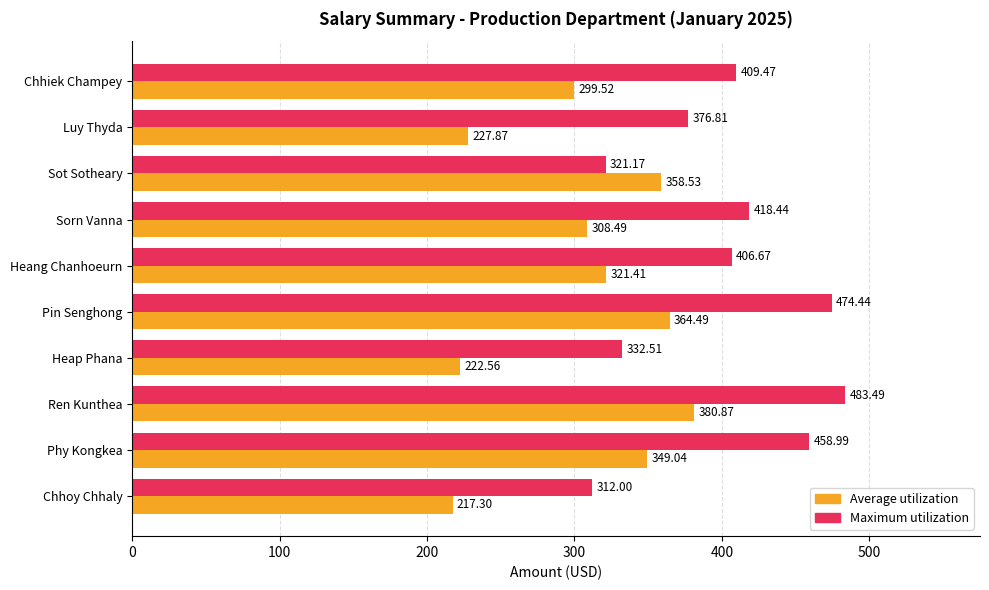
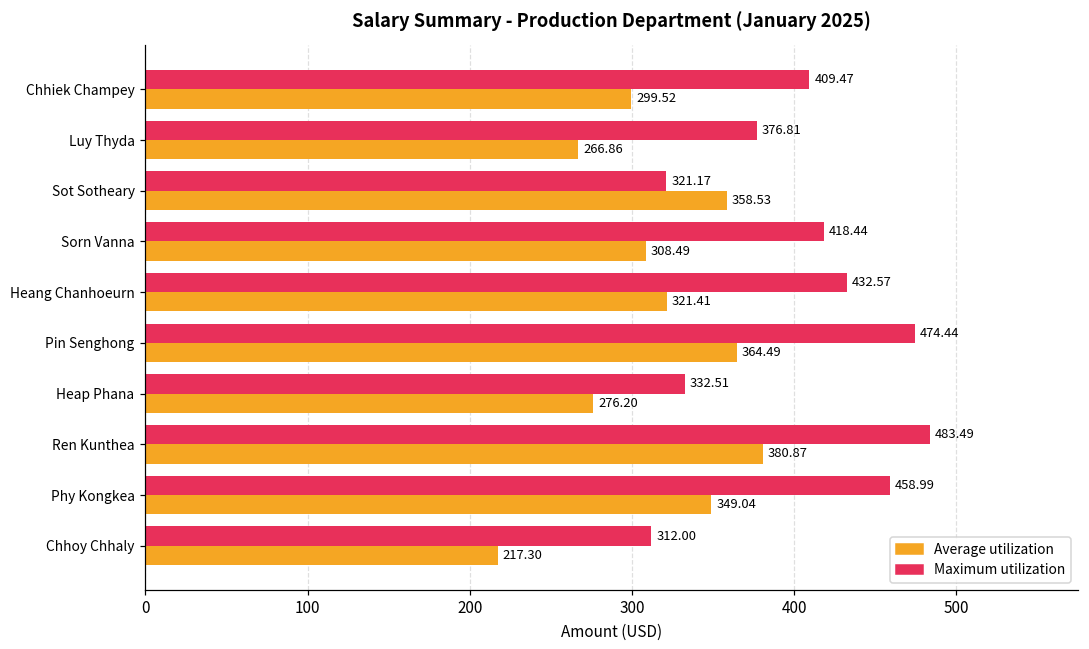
  {
    "Maximum utilization": {
      "Chhiek Champey": 409.47,
      "Luy Thyda": 376.81,
      "Sot Sotheary": 321.17,
      "Sorn Vanna": 418.44,
-     "Heang Chanhoeurn": 406.67,
+     "Heang Chanhoeurn": 432.57,
      "Pin Senghong": 474.44,
      "Heap Phana": 332.51,
      "Ren Kunthea": 483.49,
      "Phy Kongkea": 458.99,
      "Chhoy Chhaly": 312.00
    },
    "Average utilization": {
      "Chhiek Champey": 299.52,
-     "Luy Thyda": 227.87,
+     "Luy Thyda": 266.86,
      "Sot Sotheary": 358.53,
      "Sorn Vanna": 308.49,
      "Heang Chanhoeurn": 321.41,
      "Pin Senghong": 364.49,
-     "Heap Phana": 222.56,
+     "Heap Phana": 276.20,
      "Ren Kunthea": 380.87,
      "Phy Kongkea": 349.04,
      "Chhoy Chhaly": 217.30
    }
  }
